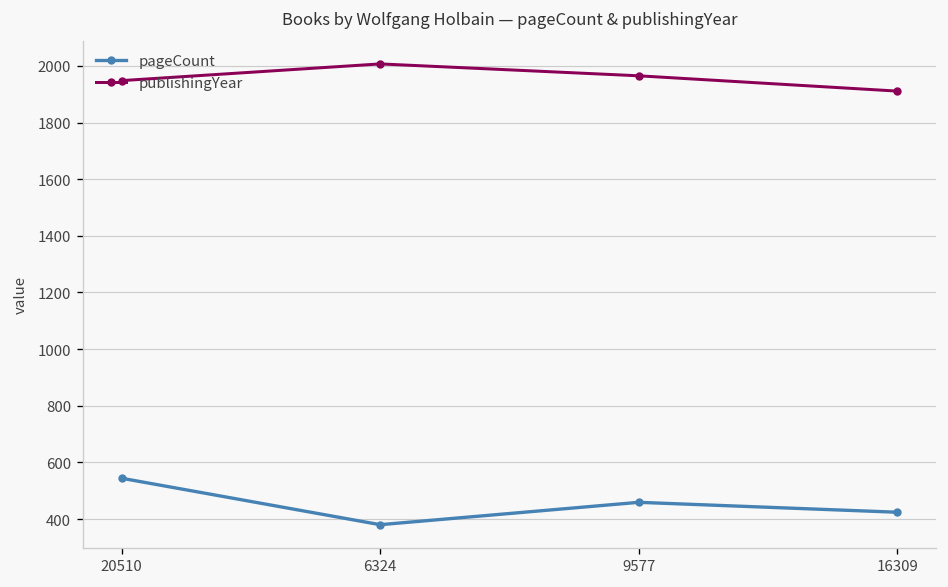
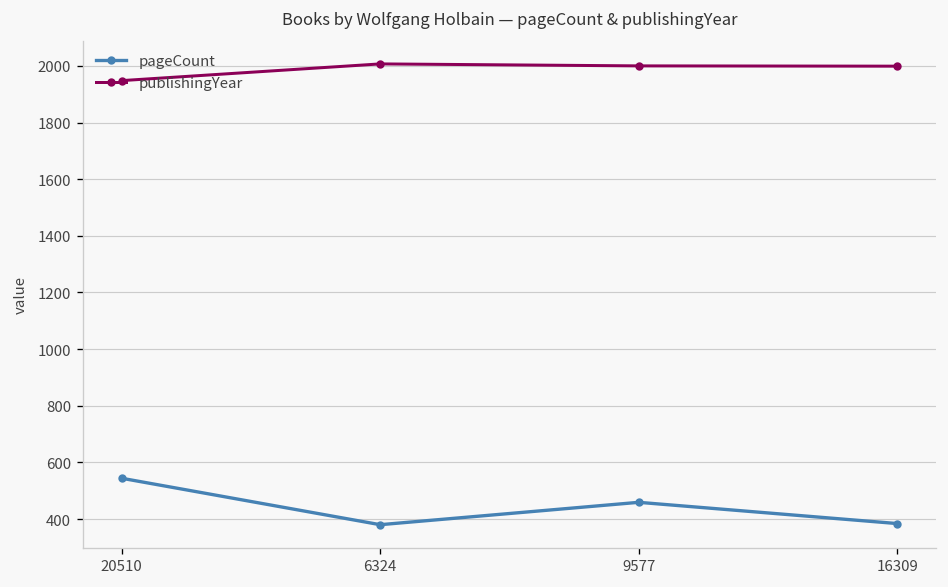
  {
    "pageCount": {
      "20510": 540,
      "6324": 380,
      "9577": 460,
-     "16309": 420
+     "16309": 380
    },
    "publishingYear": {
      "20510": 1950,
      "6324": 2010,
-     "9577": 1970,
-     "16309": 1910
+     "9577": 2000,
+     "16309": 2000
    }
  }
